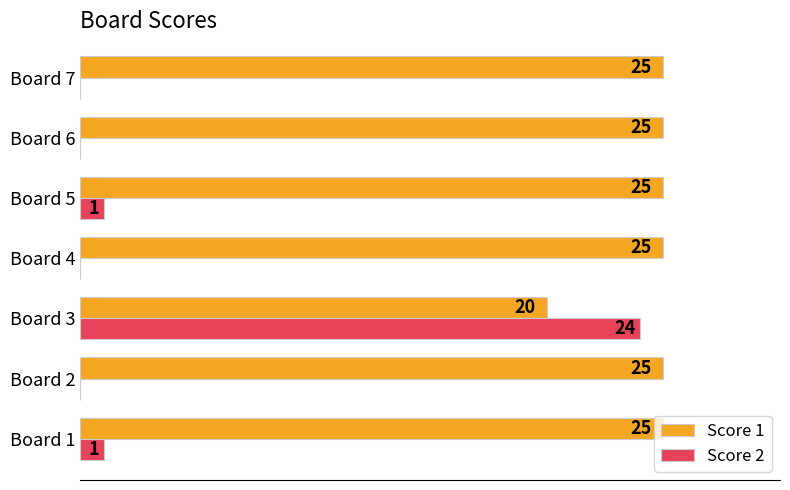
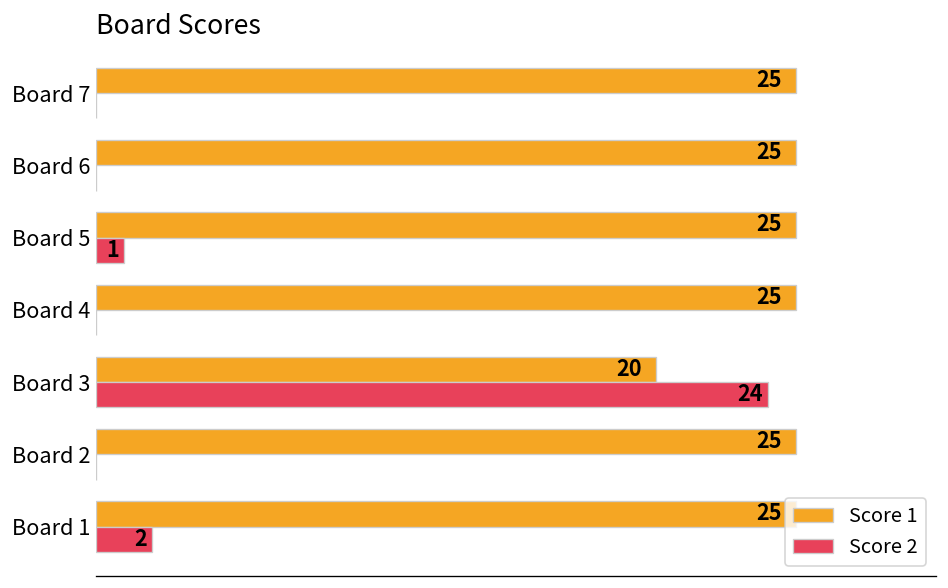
  {
    "Score 1": {
      "Board 7": 25,
      "Board 6": 25,
      "Board 5": 25,
      "Board 4": 25,
      "Board 3": 20,
      "Board 2": 25
    },
    "Score 2": {
      "Board 5": 1,
      "Board 3": 24,
-     "Board 1": 1
+     "Board 1": 2
    }
  }
